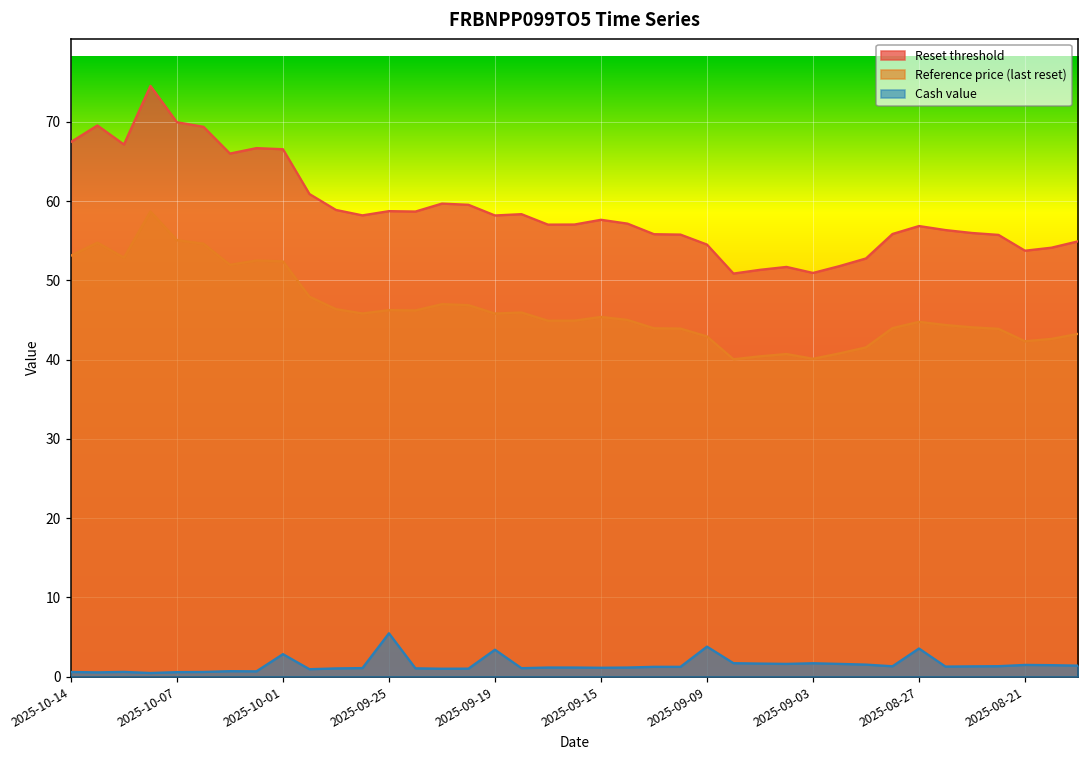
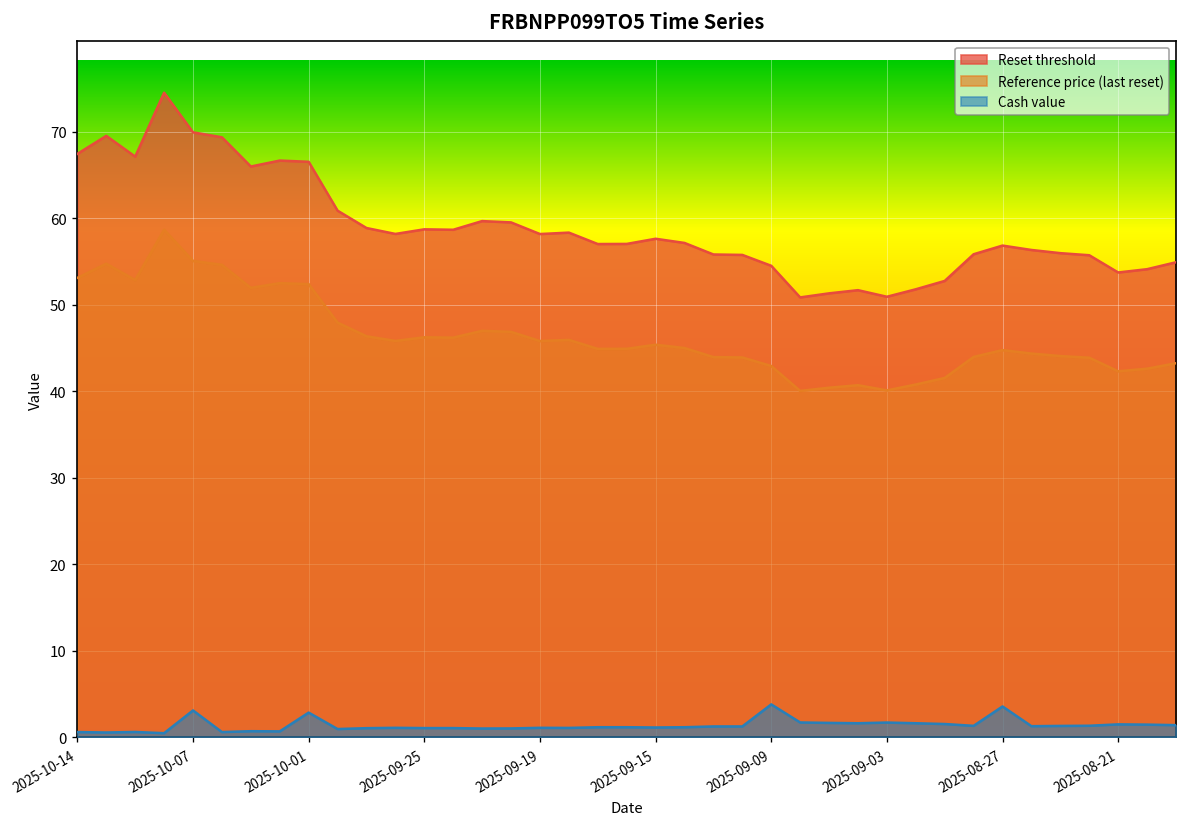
  {
    "Cash value": {
      "2025-10-14": 1,
-     "2025-10-07": 1,
+     "2025-10-07": 3,
      "2025-10-01": 3,
-     "2025-09-25": 5,
-     "2025-09-19": 3,
+     "2025-09-25": 1,
+     "2025-09-19": 1,
      "2025-09-15": 1,
      "2025-09-09": 4,
      "2025-09-03": 2,
      "2025-08-27": 4,
      "2025-08-21": 1
    }
  }
